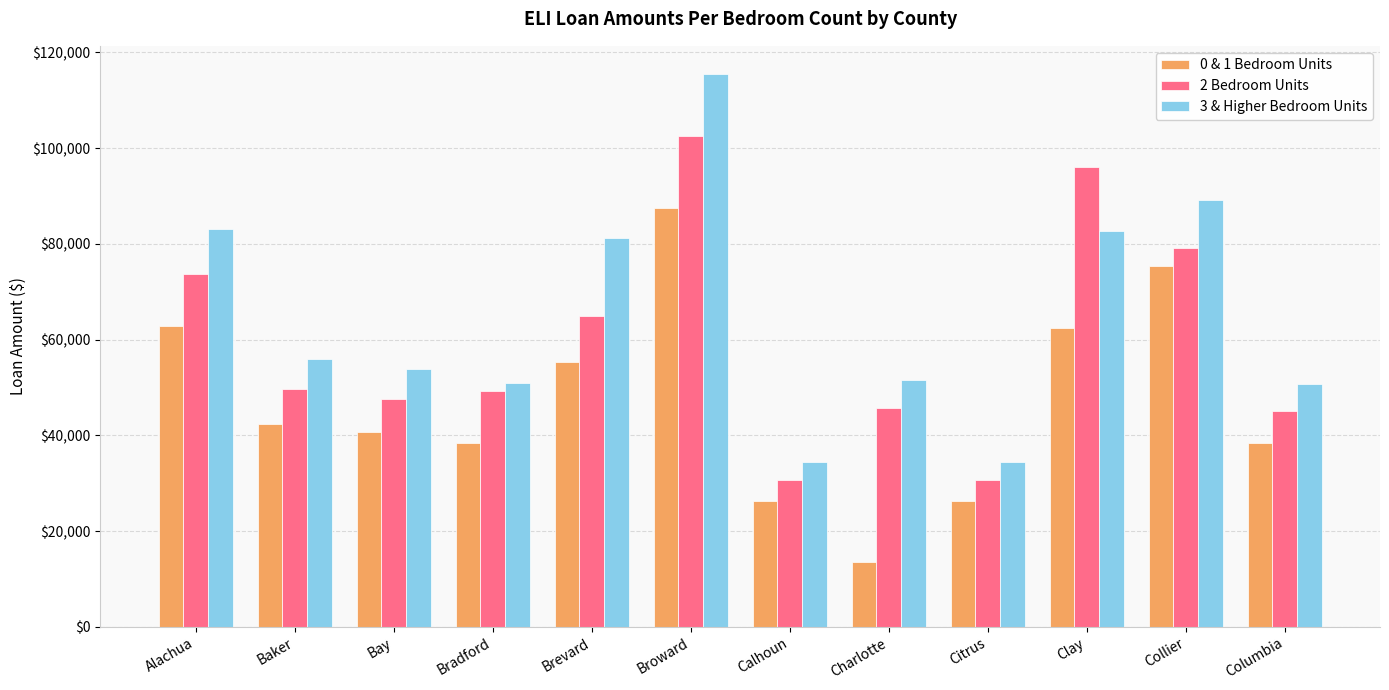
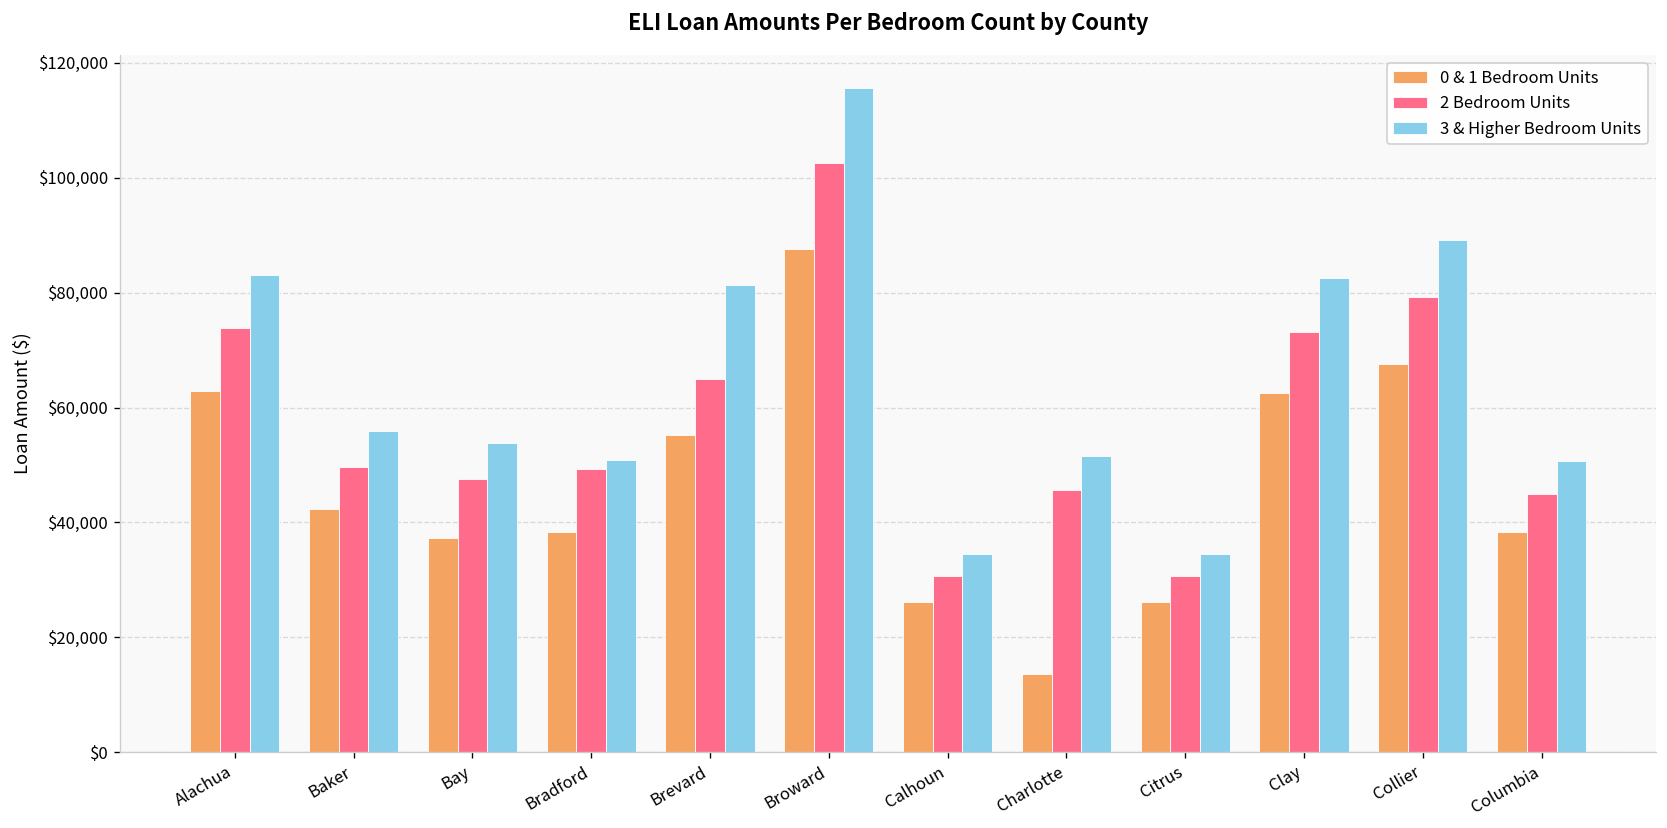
  {
    "0 & 1 Bedroom Units": {
      "Alachua": "$63,000",
      "Baker": "$42,000",
-     "Bay": "$41,000",
+     "Bay": "$37,000",
      "Bradford": "$38,000",
      "Brevard": "$55,000",
      "Broward": "$88,000",
      "Calhoun": "$26,000",
      "Charlotte": "$14,000",
      "Citrus": "$26,000",
      "Clay": "$63,000",
-     "Collier": "$75,000",
+     "Collier": "$68,000",
      "Columbia": "$38,000"
    },
    "2 Bedroom Units": {
      "Alachua": "$74,000",
      "Baker": "$50,000",
      "Bay": "$48,000",
      "Bradford": "$49,000",
      "Brevard": "$65,000",
      "Broward": "$103,000",
      "Calhoun": "$31,000",
      "Charlotte": "$46,000",
      "Citrus": "$31,000",
-     "Clay": "$96,000",
+     "Clay": "$73,000",
      "Collier": "$79,000",
      "Columbia": "$45,000"
    },
    "3 & Higher Bedroom Units": {
      "Alachua": "$83,000",
      "Baker": "$56,000",
      "Bay": "$54,000",
      "Bradford": "$51,000",
      "Brevard": "$81,000",
      "Broward": "$116,000",
      "Calhoun": "$35,000",
      "Charlotte": "$52,000",
      "Citrus": "$35,000",
      "Clay": "$83,000",
      "Collier": "$89,000",
      "Columbia": "$51,000"
    }
  }
